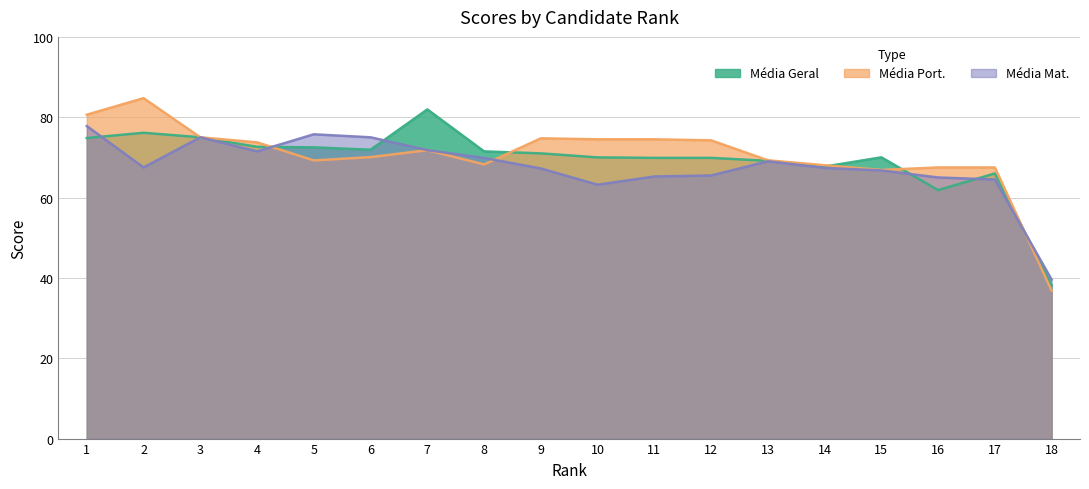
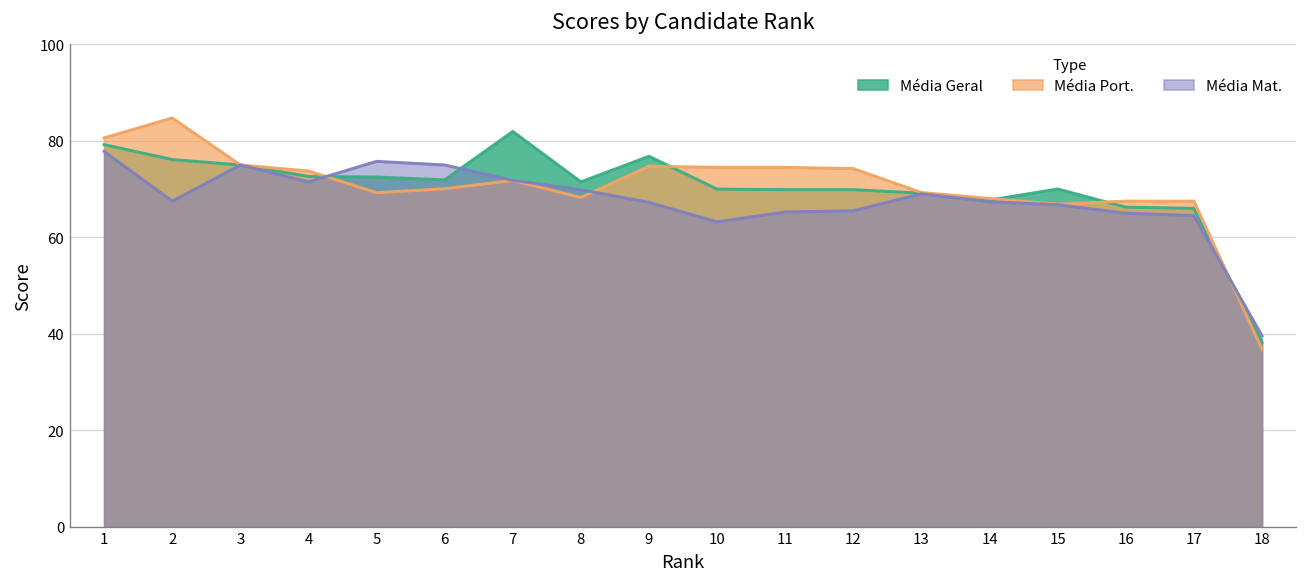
  {
    "Média Geral": {
-     "1": 75,
+     "1": 79,
      "2": 76,
      "4": 73,
      "5": 73,
      "6": 72,
      "7": 82,
      "8": 72,
-     "9": 71,
+     "9": 77,
      "10": 70,
      "11": 70,
      "12": 70,
      "15": 70,
-     "16": 62,
+     "16": 66,
      "17": 66,
      "18": 38
    },
    "Média Port.": {
      "1": 81,
      "2": 85,
      "4": 74,
      "5": 69,
      "6": 70,
      "8": 68,
      "9": 75,
      "10": 75,
      "11": 75,
      "12": 74,
      "16": 68,
      "17": 68,
      "18": 37
    },
    "Média Mat.": {
      "1": 78,
      "2": 68,
      "4": 72,
      "5": 76,
      "6": 75,
      "8": 70,
      "9": 67,
      "10": 63,
      "11": 65,
      "12": 66,
      "16": 65,
      "17": 65,
      "18": 40
    }
  }
